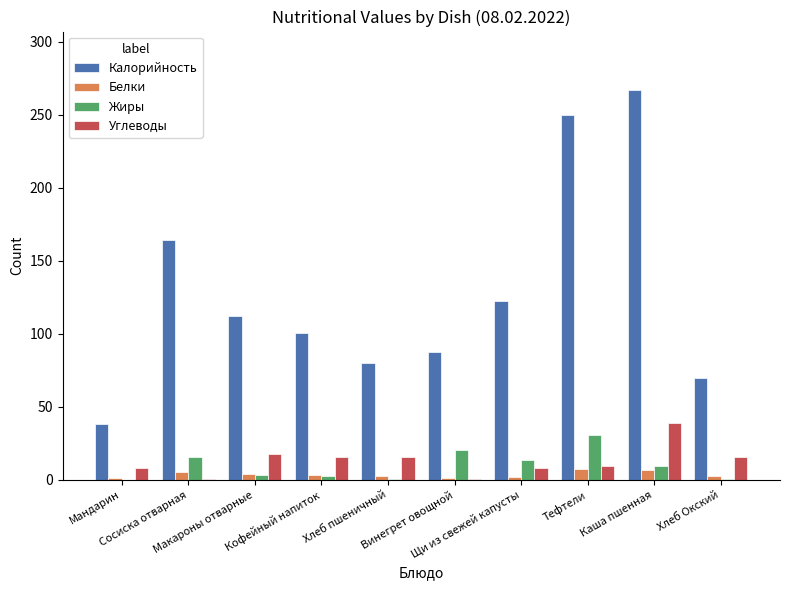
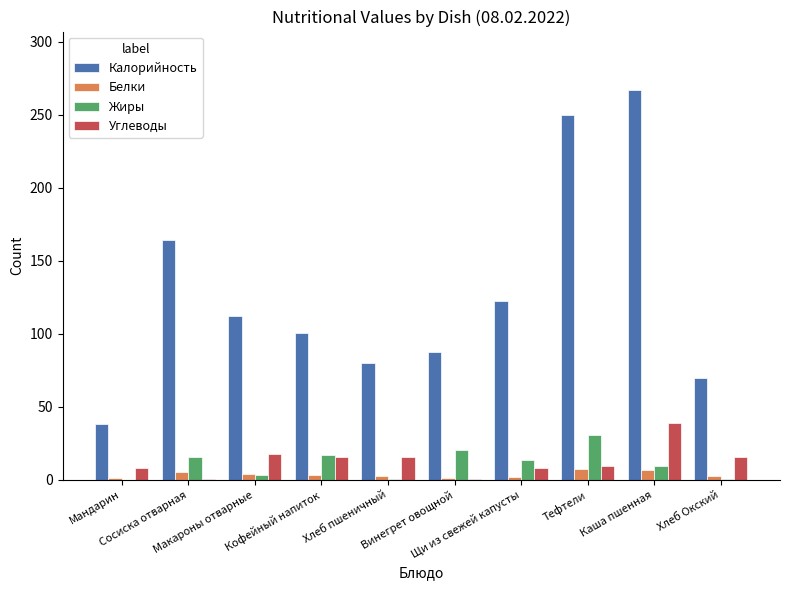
  {
    "Калорийность": {
      "Мандарин": 38,
      "Сосиска отварная": 164,
      "Макароны отварные": 112,
      "Кофейный напиток": 101,
      "Хлеб пшеничный": 80,
      "Винегрет овощной": 88,
      "Щи из свежей капусты": 123,
      "Тефтели": 250,
      "Каша пшенная": 267,
      "Хлеб Окский": 70
    },
    "Жиры": {
      "Мандарин": 0,
      "Сосиска отварная": 16,
      "Макароны отварные": 3,
-     "Кофейный напиток": 3,
+     "Кофейный напиток": 17,
      "Винегрет овощной": 20,
      "Щи из свежей капусты": 14,
      "Тефтели": 31,
      "Каша пшенная": 9
    }
  }
